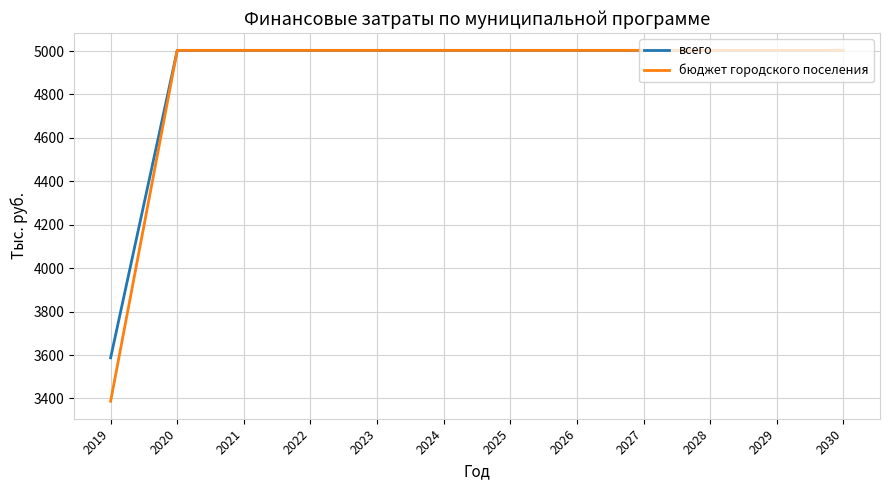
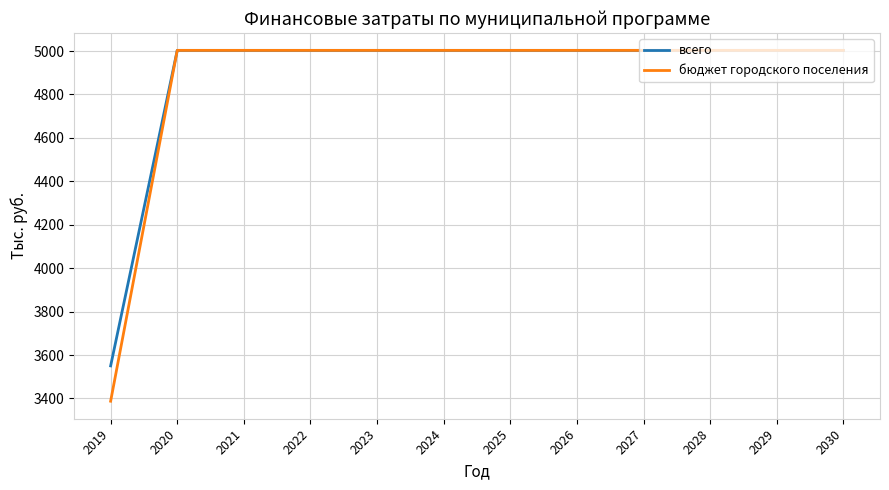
  {
    "всего": {
-     "2019": 3590
+     "2019": 3550
    },
    "бюджет городского поселения": {
      "2019": 3390
    }
  }
